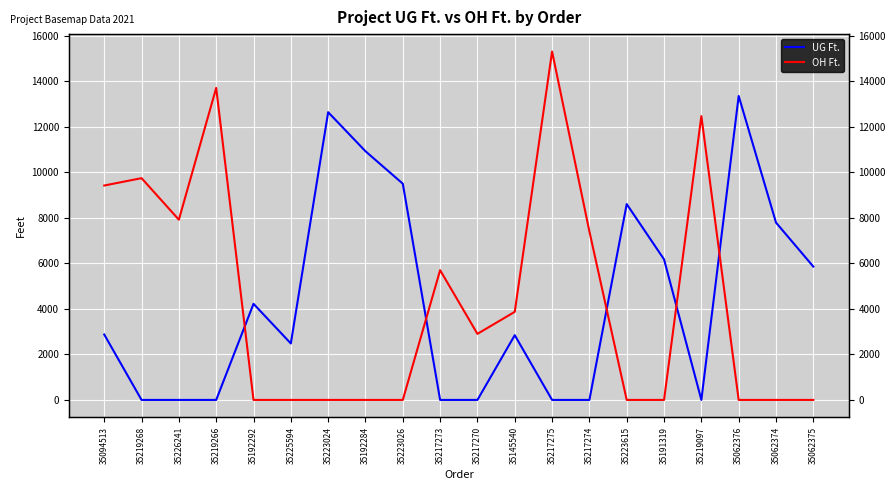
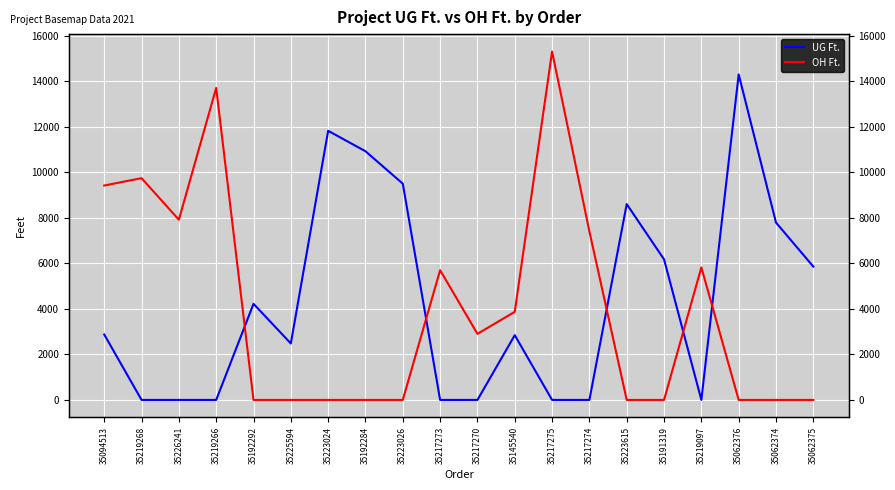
  {
    "UG Ft.": {
      "35094513": 2900,
      "35219268": 0,
      "35226241": 0,
      "35219266": 0,
      "35192292": 4200,
      "35225594": 2500,
-     "35223024": 12600,
+     "35223024": 11800,
      "35192284": 10900,
      "35223026": 9500,
      "35217273": 0,
      "35217270": 0,
      "35145540": 2800,
      "35217275": 0,
      "35217274": 0,
      "35223615": 8600,
      "35191319": 6200,
      "35219097": 0,
-     "35062376": 13400,
+     "35062376": 14300,
      "35062374": 7800,
      "35062375": 5900
    },
    "OH Ft.": {
      "35094513": 9400,
      "35219268": 9700,
      "35226241": 7900,
      "35219266": 13700,
      "35192292": 0,
      "35225594": 0,
      "35223024": 0,
      "35192284": 0,
      "35223026": 0,
      "35217273": 5700,
      "35217270": 2900,
      "35145540": 3900,
      "35217275": 15300,
      "35217274": 7400,
      "35223615": 0,
      "35191319": 0,
-     "35219097": 12500,
+     "35219097": 5800,
      "35062376": 0,
      "35062374": 0,
      "35062375": 0
    }
  }
